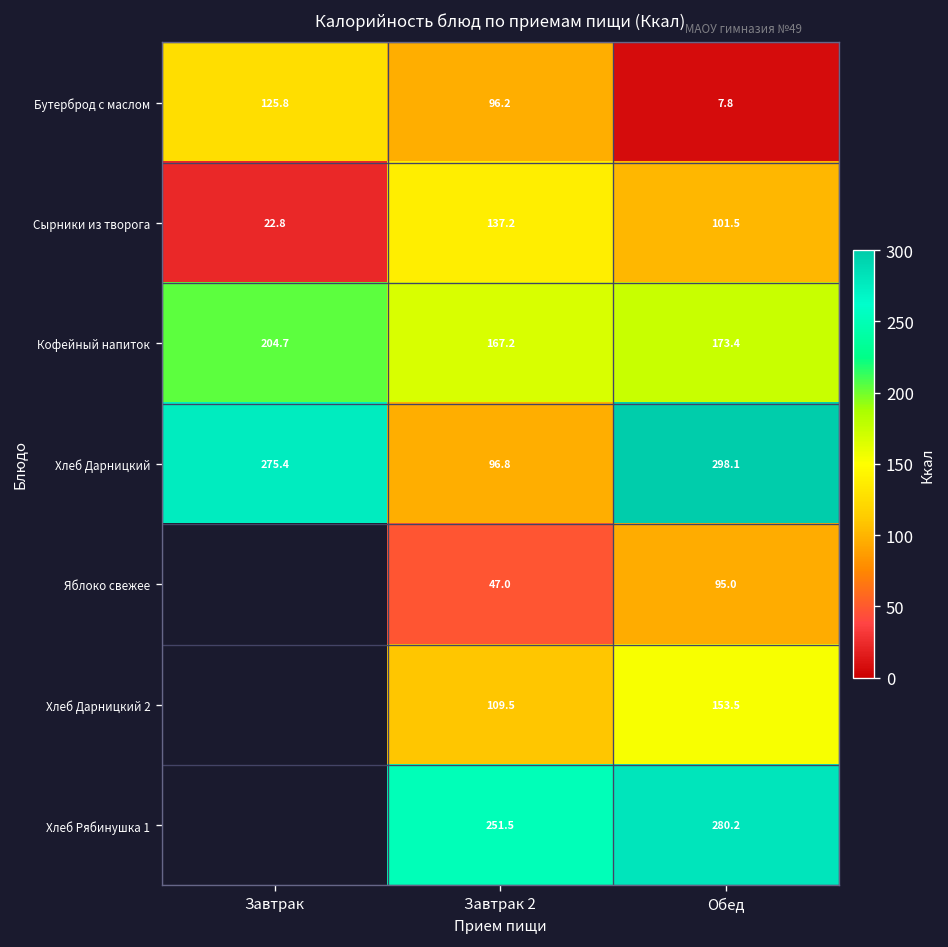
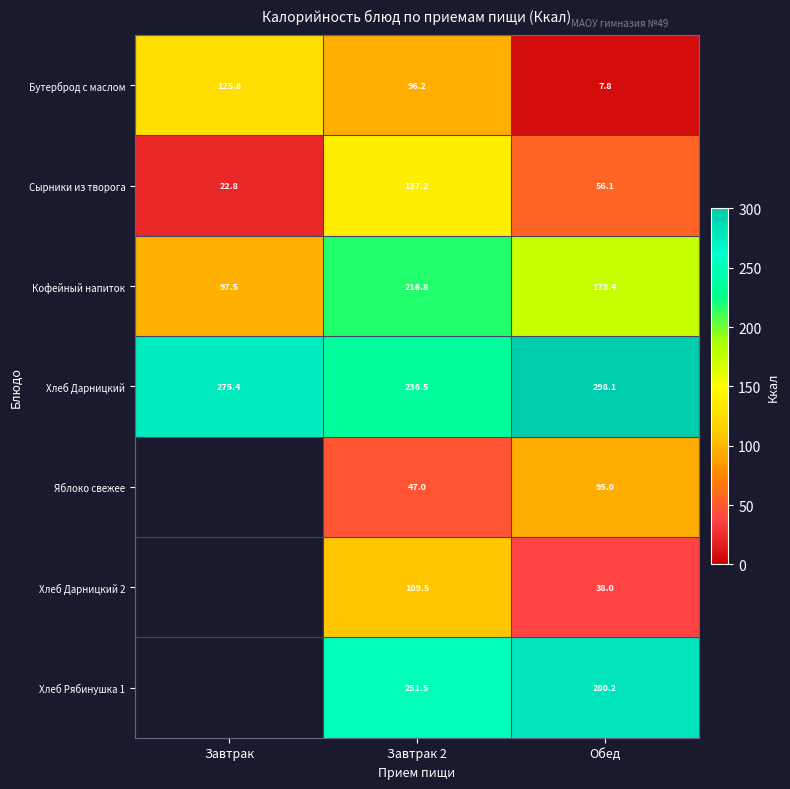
  {
    "Бутерброд с маслом": {
      "Завтрак": 125.8,
      "Завтрак 2": 96.2,
      "Обед": 7.8
    },
    "Сырники из творога": {
      "Завтрак": 22.8,
      "Завтрак 2": 137.2,
-     "Обед": 101.5
+     "Обед": 56.1
    },
    "Кофейный напиток": {
-     "Завтрак": 204.7,
-     "Завтрак 2": 167.2,
+     "Завтрак": 97.5,
+     "Завтрак 2": 216.8,
      "Обед": 173.4
    },
    "Хлеб Дарницкий": {
      "Завтрак": 275.4,
-     "Завтрак 2": 96.8,
+     "Завтрак 2": 236.5,
      "Обед": 298.1
    },
    "Яблоко свежее": {
      "Завтрак 2": 47.0,
      "Обед": 95.0
    },
    "Хлеб Дарницкий 2": {
      "Завтрак 2": 109.5,
-     "Обед": 153.5
+     "Обед": 38.0
    },
    "Хлеб Рябинушка 1": {
      "Завтрак 2": 251.5,
      "Обед": 280.2
    }
  }
